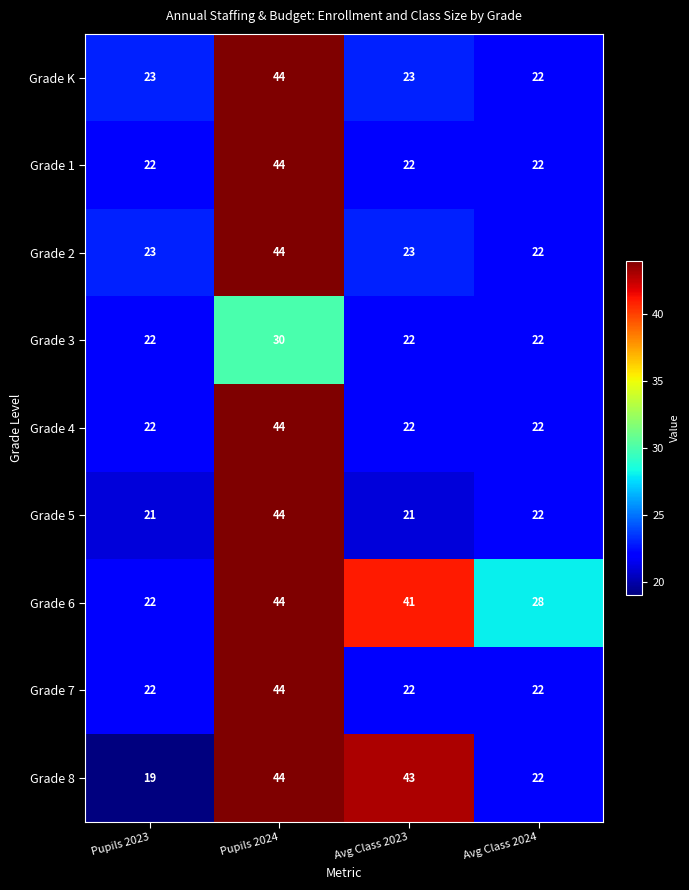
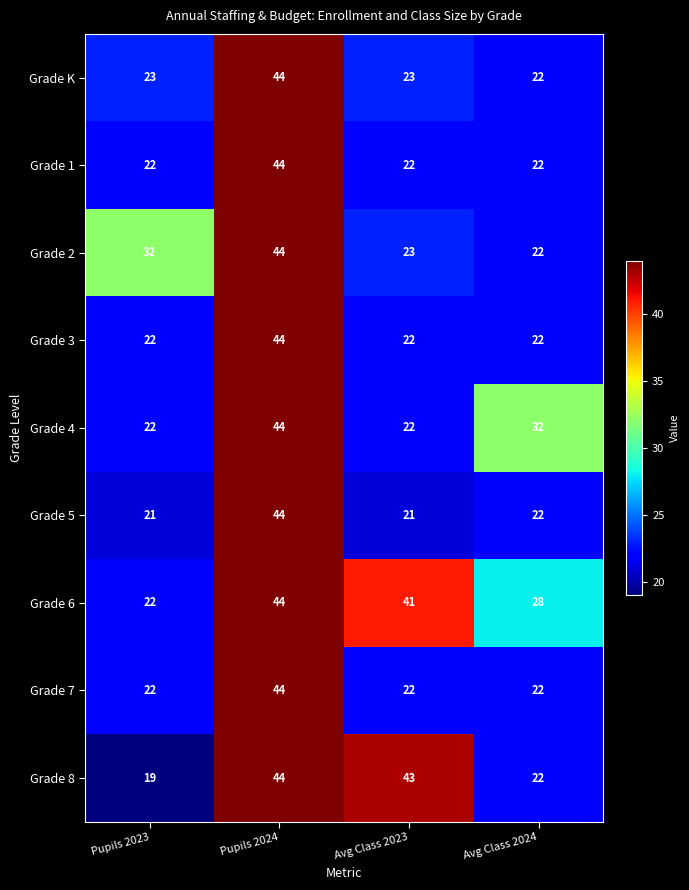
  {
    "Grade K": {
      "Pupils 2023": 23,
      "Pupils 2024": 44,
      "Avg Class 2023": 23,
      "Avg Class 2024": 22
    },
    "Grade 1": {
      "Pupils 2023": 22,
      "Pupils 2024": 44,
      "Avg Class 2023": 22,
      "Avg Class 2024": 22
    },
    "Grade 2": {
-     "Pupils 2023": 23,
+     "Pupils 2023": 32,
      "Pupils 2024": 44,
      "Avg Class 2023": 23,
      "Avg Class 2024": 22
    },
    "Grade 3": {
      "Pupils 2023": 22,
-     "Pupils 2024": 30,
+     "Pupils 2024": 44,
      "Avg Class 2023": 22,
      "Avg Class 2024": 22
    },
    "Grade 4": {
      "Pupils 2023": 22,
      "Pupils 2024": 44,
      "Avg Class 2023": 22,
-     "Avg Class 2024": 22
+     "Avg Class 2024": 32
    },
    "Grade 5": {
      "Pupils 2023": 21,
      "Pupils 2024": 44,
      "Avg Class 2023": 21,
      "Avg Class 2024": 22
    },
    "Grade 6": {
      "Pupils 2023": 22,
      "Pupils 2024": 44,
      "Avg Class 2023": 41,
      "Avg Class 2024": 28
    },
    "Grade 7": {
      "Pupils 2023": 22,
      "Pupils 2024": 44,
      "Avg Class 2023": 22,
      "Avg Class 2024": 22
    },
    "Grade 8": {
      "Pupils 2023": 19,
      "Pupils 2024": 44,
      "Avg Class 2023": 43,
      "Avg Class 2024": 22
    }
  }
